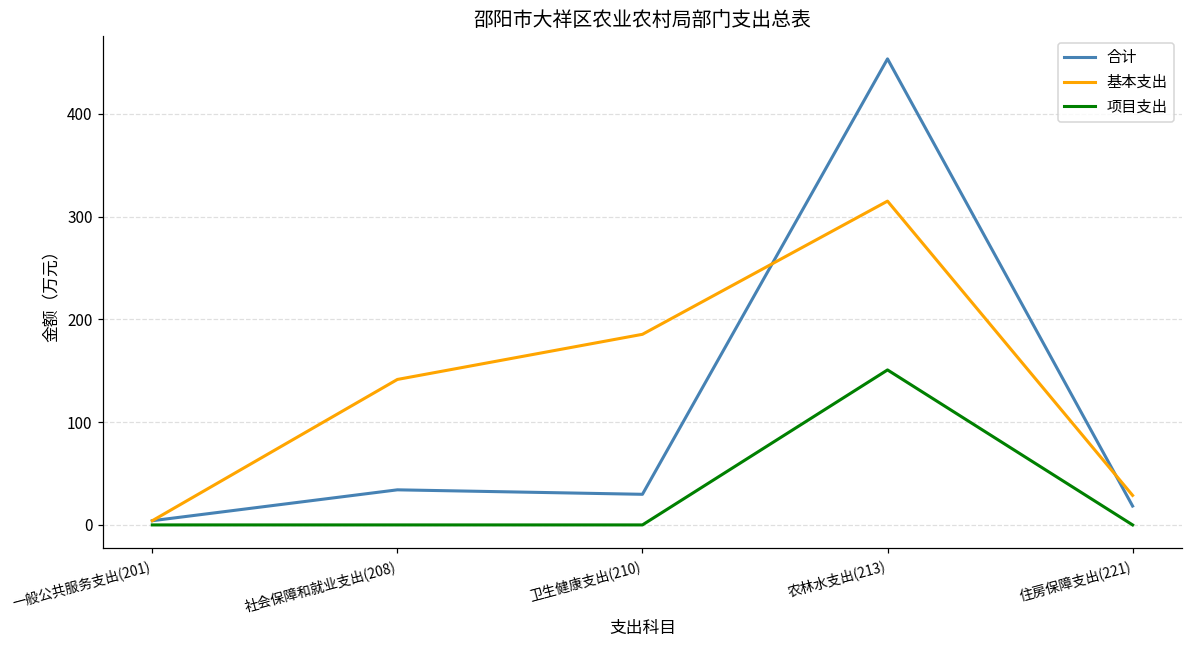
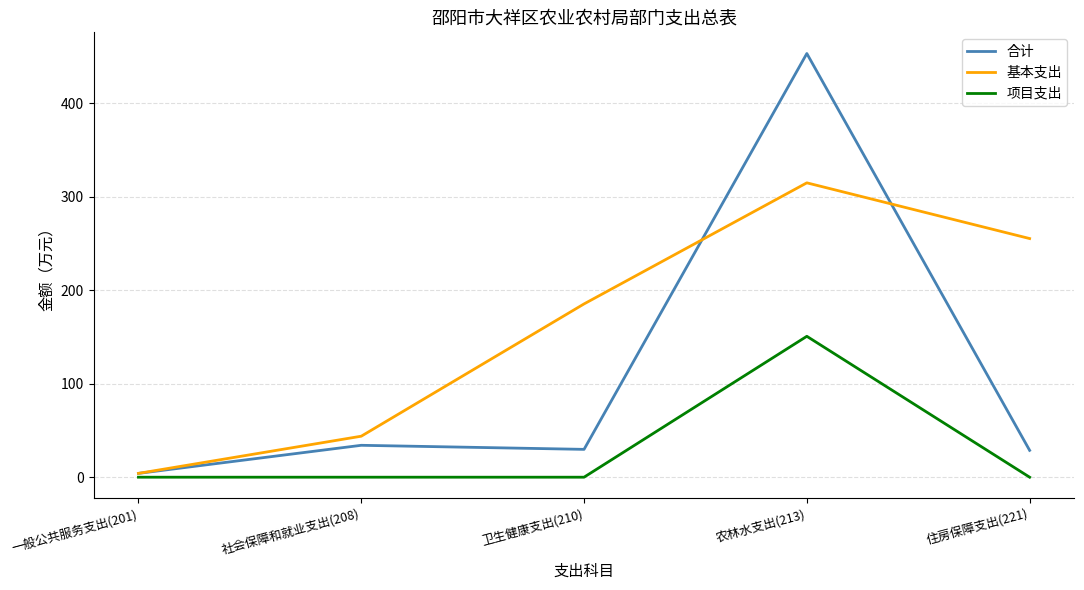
  {
    "合计": {
      "社会保障和就业支出(208)": 30,
      "卫生健康支出(210)": 30,
      "农林水支出(213)": 450,
-     "住房保障支出(221)": 20
+     "住房保障支出(221)": 30
    },
    "基本支出": {
-     "社会保障和就业支出(208)": 140,
+     "社会保障和就业支出(208)": 40,
      "卫生健康支出(210)": 190,
      "农林水支出(213)": 320,
-     "住房保障支出(221)": 30
+     "住房保障支出(221)": 260
    },
    "项目支出": {
      "一般公共服务支出(201)": 0,
      "社会保障和就业支出(208)": 0,
      "卫生健康支出(210)": 0,
      "农林水支出(213)": 150,
      "住房保障支出(221)": 0
    }
  }
